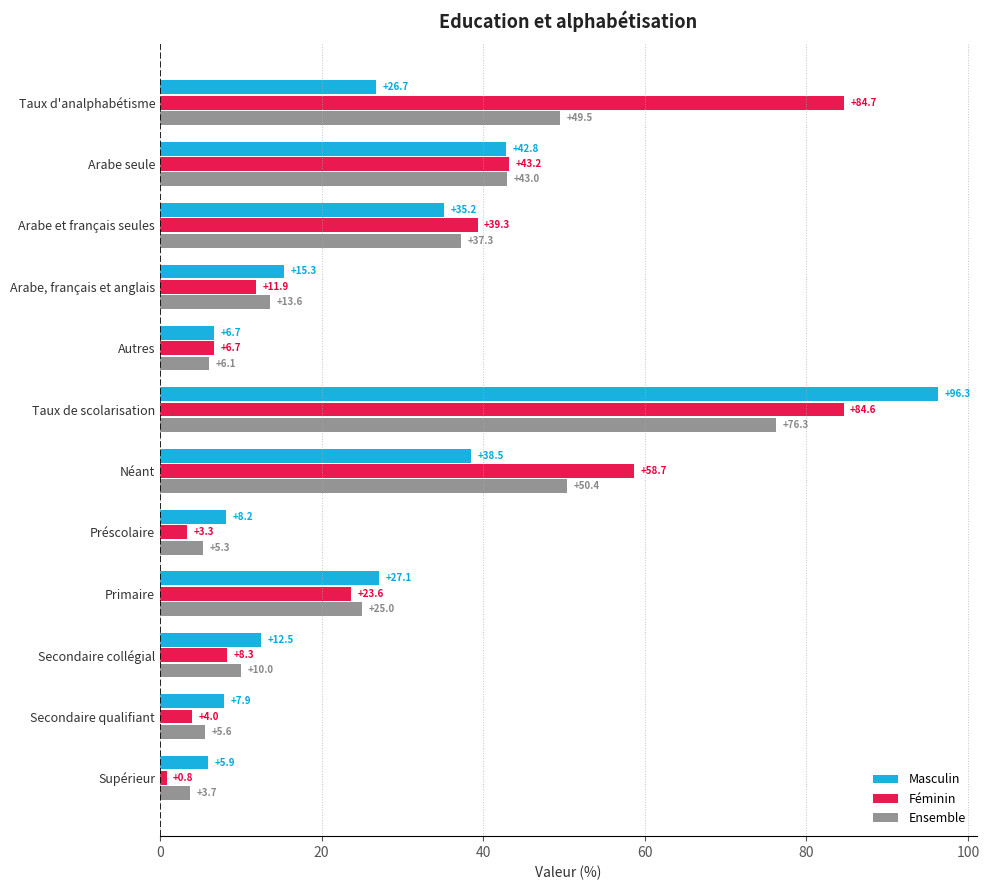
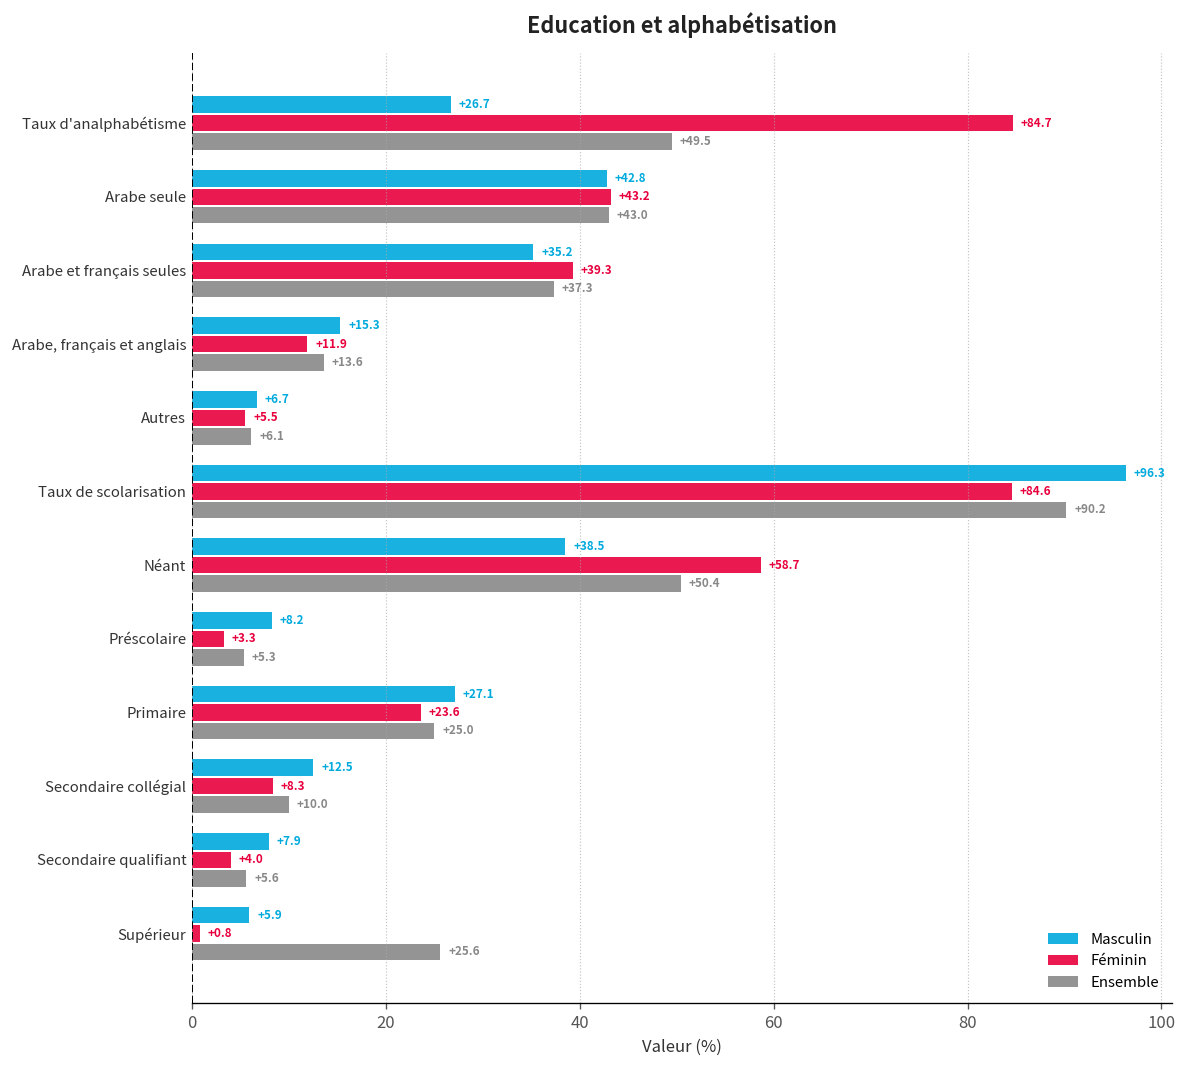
  {
    "Masculin": {
      "Taux d'analphabétisme": "+26.7",
      "Arabe seule": "+42.8",
      "Arabe et français seules": "+35.2",
      "Arabe, français et anglais": "+15.3",
      "Autres": "+6.7",
      "Taux de scolarisation": "+96.3",
      "Néant": "+38.5",
      "Préscolaire": "+8.2",
      "Primaire": "+27.1",
      "Secondaire collégial": "+12.5",
      "Secondaire qualifiant": "+7.9",
      "Supérieur": "+5.9"
    },
    "Féminin": {
      "Taux d'analphabétisme": "+84.7",
      "Arabe seule": "+43.2",
      "Arabe et français seules": "+39.3",
      "Arabe, français et anglais": "+11.9",
-     "Autres": "+6.7",
+     "Autres": "+5.5",
      "Taux de scolarisation": "+84.6",
      "Néant": "+58.7",
      "Préscolaire": "+3.3",
      "Primaire": "+23.6",
      "Secondaire collégial": "+8.3",
      "Secondaire qualifiant": "+4.0",
      "Supérieur": "+0.8"
    },
    "Ensemble": {
      "Taux d'analphabétisme": "+49.5",
      "Arabe seule": "+43.0",
      "Arabe et français seules": "+37.3",
      "Arabe, français et anglais": "+13.6",
      "Autres": "+6.1",
-     "Taux de scolarisation": "+76.3",
+     "Taux de scolarisation": "+90.2",
      "Néant": "+50.4",
      "Préscolaire": "+5.3",
      "Primaire": "+25.0",
      "Secondaire collégial": "+10.0",
      "Secondaire qualifiant": "+5.6",
-     "Supérieur": "+3.7"
+     "Supérieur": "+25.6"
    }
  }
